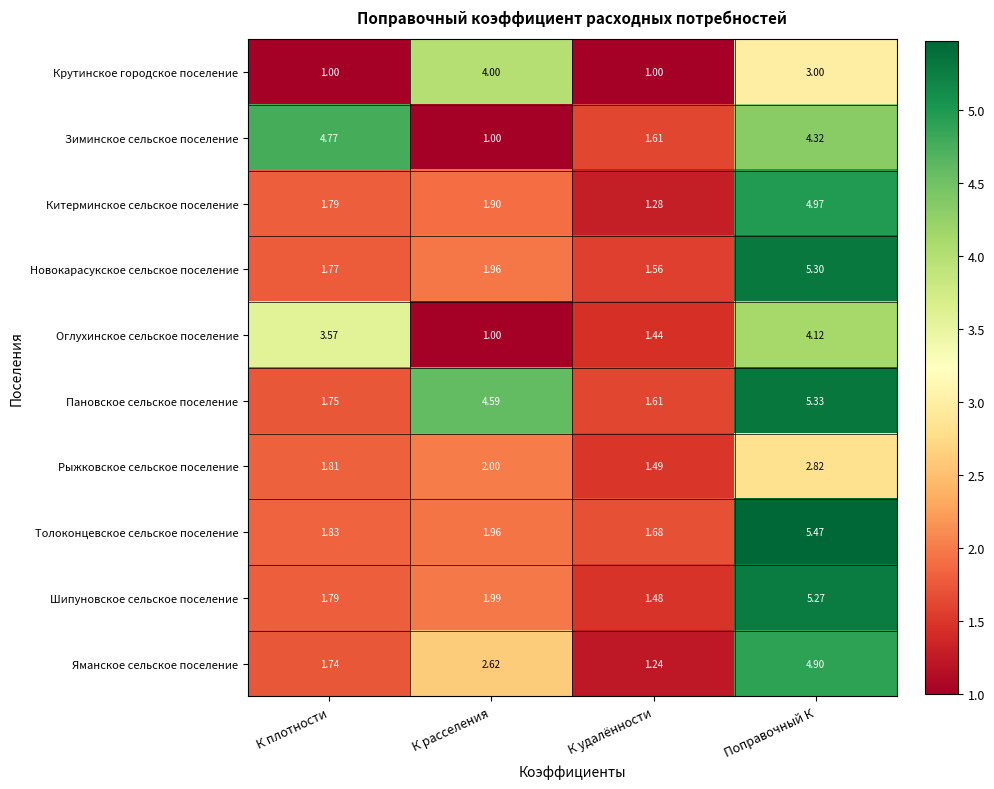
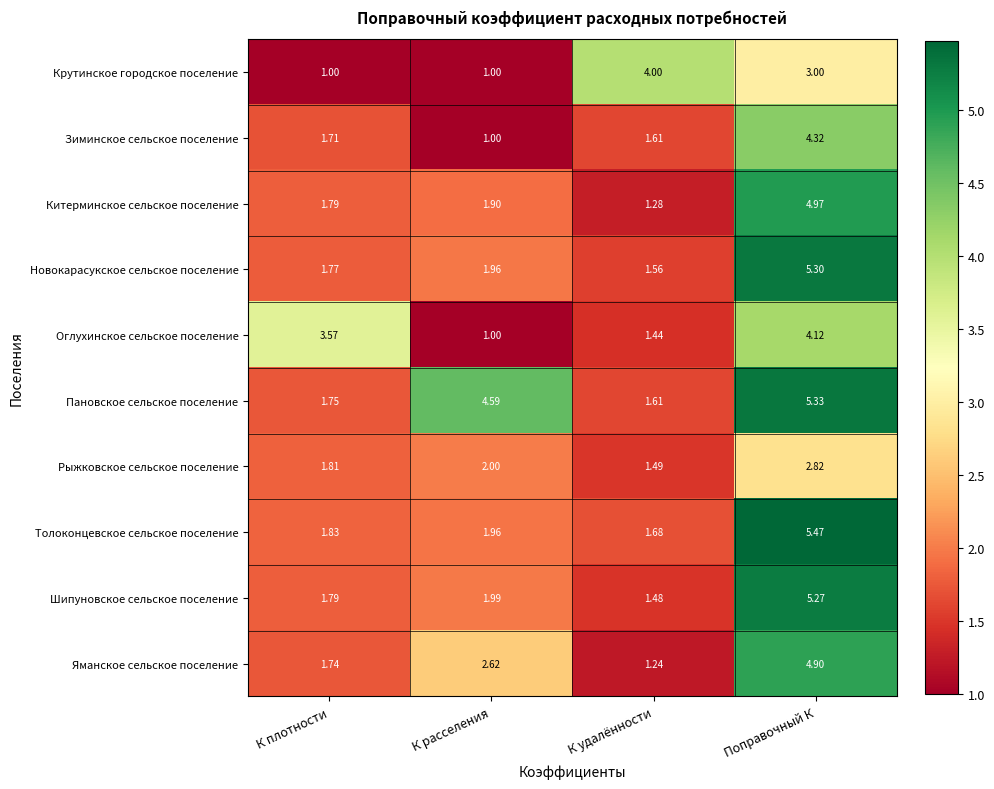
  {
    "Крутинское городское поселение": {
      "К плотности": 1.00,
-     "К расселения": 4.00,
-     "К удалённости": 1.00,
+     "К расселения": 1.00,
+     "К удалённости": 4.00,
      "Поправочный К": 3.00
    },
    "Зиминское сельское поселение": {
-     "К плотности": 4.77,
+     "К плотности": 1.71,
      "К расселения": 1.00,
      "К удалённости": 1.61,
      "Поправочный К": 4.32
    },
    "Китерминское сельское поселение": {
      "К плотности": 1.79,
      "К расселения": 1.90,
      "К удалённости": 1.28,
      "Поправочный К": 4.97
    },
    "Новокарасукское сельское поселение": {
      "К плотности": 1.77,
      "К расселения": 1.96,
      "К удалённости": 1.56,
      "Поправочный К": 5.30
    },
    "Оглухинское сельское поселение": {
      "К плотности": 3.57,
      "К расселения": 1.00,
      "К удалённости": 1.44,
      "Поправочный К": 4.12
    },
    "Пановское сельское поселение": {
      "К плотности": 1.75,
      "К расселения": 4.59,
      "К удалённости": 1.61,
      "Поправочный К": 5.33
    },
    "Рыжковское сельское поселение": {
      "К плотности": 1.81,
      "К расселения": 2.00,
      "К удалённости": 1.49,
      "Поправочный К": 2.82
    },
    "Толоконцевское сельское поселение": {
      "К плотности": 1.83,
      "К расселения": 1.96,
      "К удалённости": 1.68,
      "Поправочный К": 5.47
    },
    "Шипуновское сельское поселение": {
      "К плотности": 1.79,
      "К расселения": 1.99,
      "К удалённости": 1.48,
      "Поправочный К": 5.27
    },
    "Яманское сельское поселение": {
      "К плотности": 1.74,
      "К расселения": 2.62,
      "К удалённости": 1.24,
      "Поправочный К": 4.90
    }
  }
